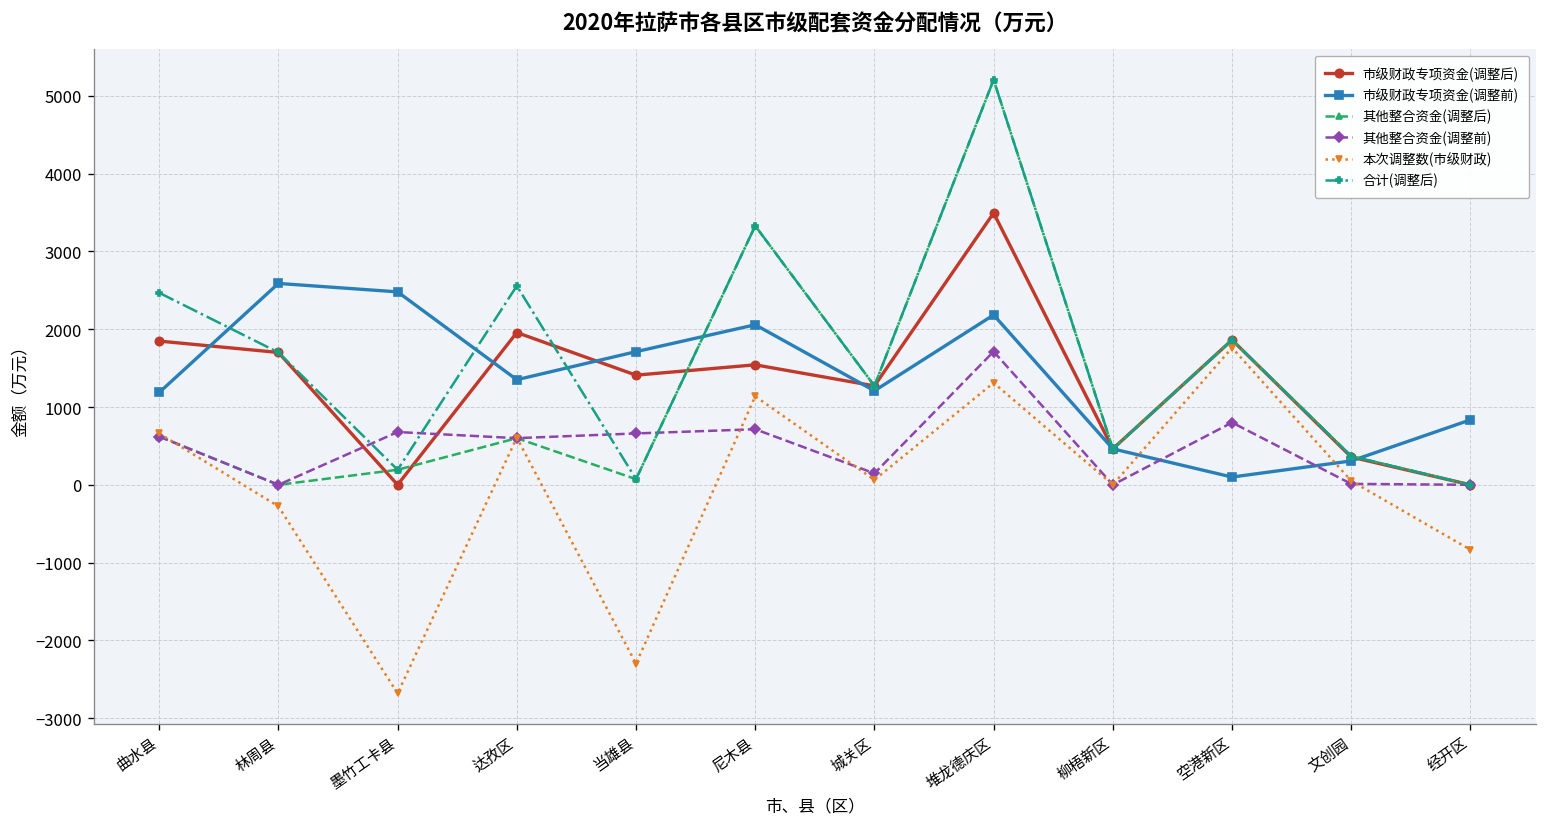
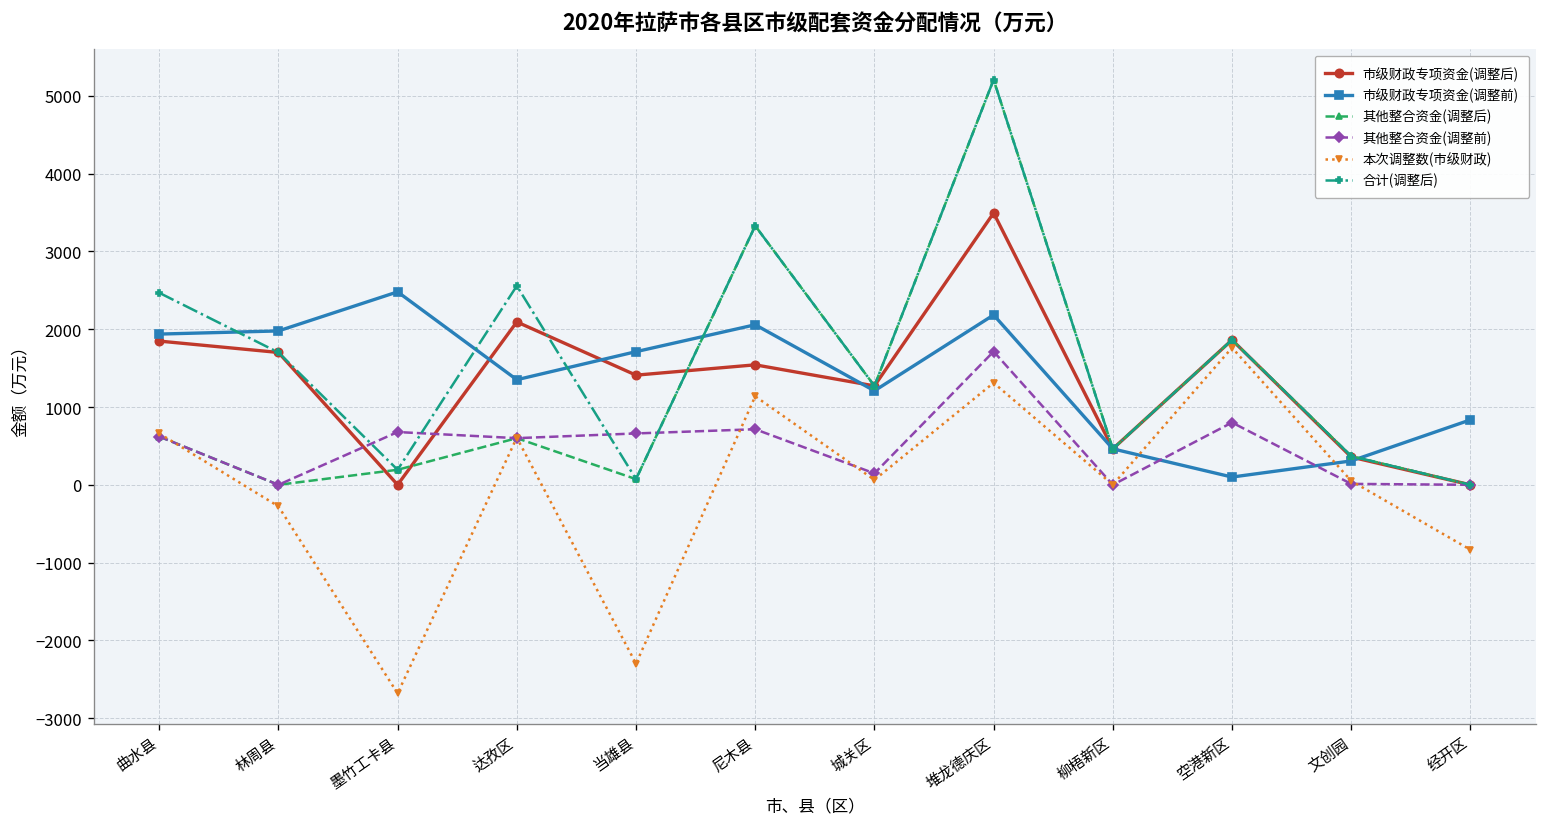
  {
    "市级财政专项资金(调整后)": {
      "曲水县": 1800,
      "墨竹工卡县": 0,
-     "达孜区": 2000,
+     "达孜区": 2100,
      "当雄县": 1400,
      "尼木县": 1500,
      "堆龙德庆区": 3500
    },
    "市级财政专项资金(调整前)": {
-     "曲水县": 1200,
-     "林周县": 2600,
+     "曲水县": 1900,
+     "林周县": 2000,
      "墨竹工卡县": 2500,
      "达孜区": 1400,
      "当雄县": 1700,
      "尼木县": 2100,
      "城关区": 1200,
      "堆龙德庆区": 2200,
      "空港新区": 100,
      "文创园": 300,
      "经开区": 800
    },
    "其他整合资金(调整前)": {
      "墨竹工卡县": 700,
      "当雄县": 700,
      "尼木县": 700,
      "城关区": 100,
      "堆龙德庆区": 1700,
      "空港新区": 800
    },
    "本次调整数(市级财政)": {
      "曲水县": 700,
      "林周县": -300,
      "墨竹工卡县": -2700,
      "当雄县": -2300,
      "尼木县": 1100,
      "城关区": 100,
      "堆龙德庆区": 1300,
      "空港新区": 1800,
      "经开区": -800
    }
  }
